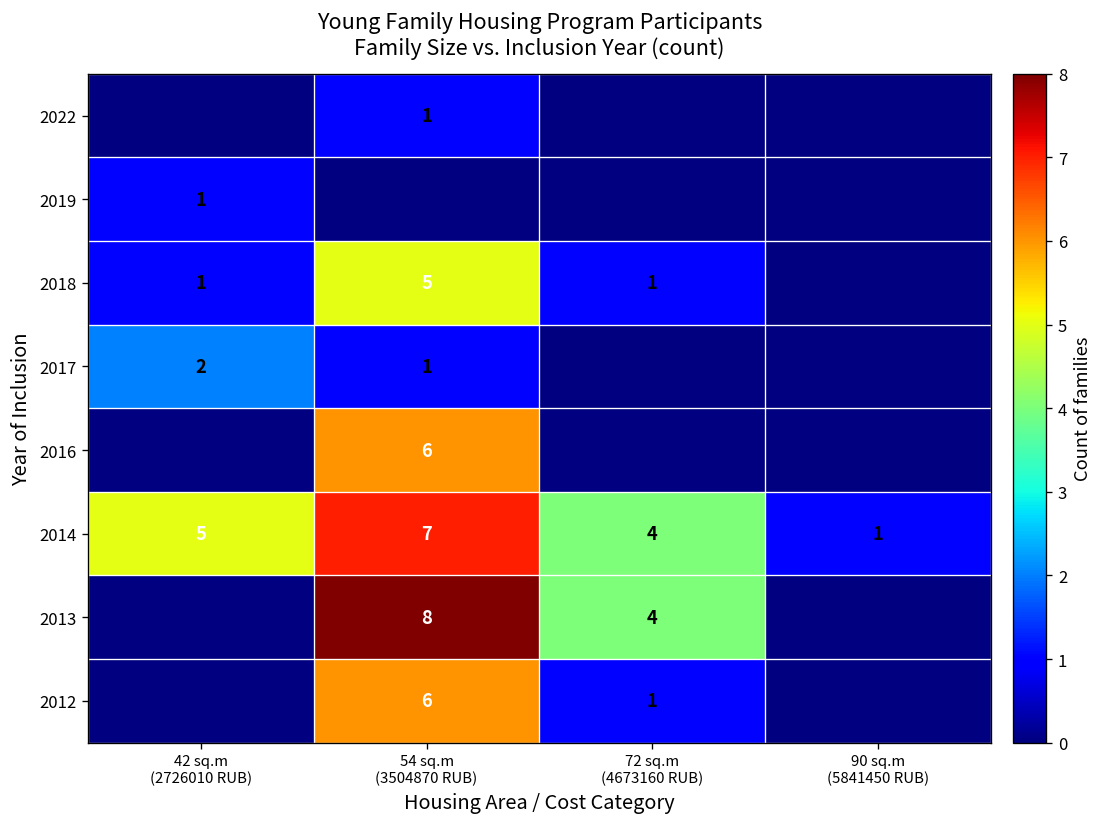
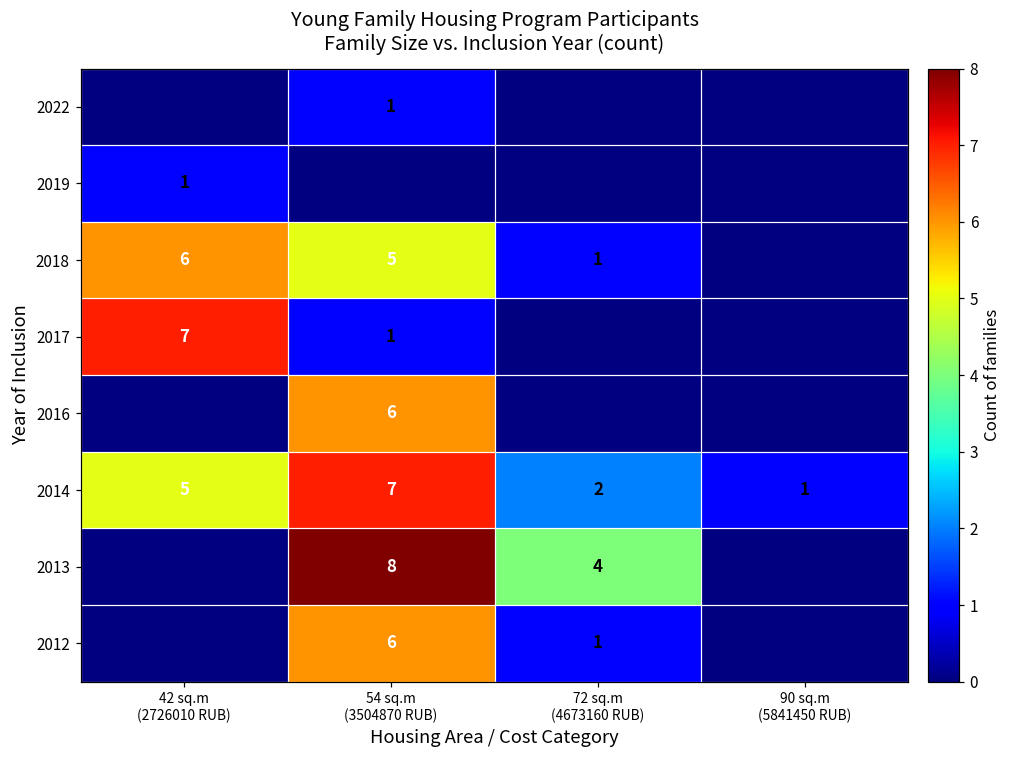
  {
    "2022": {
      "54 sq.m (3504870 RUB)": 1
    },
    "2019": {
      "42 sq.m (2726010 RUB)": 1
    },
    "2018": {
-     "42 sq.m (2726010 RUB)": 1,
+     "42 sq.m (2726010 RUB)": 6,
      "54 sq.m (3504870 RUB)": 5,
      "72 sq.m (4673160 RUB)": 1
    },
    "2017": {
-     "42 sq.m (2726010 RUB)": 2,
+     "42 sq.m (2726010 RUB)": 7,
      "54 sq.m (3504870 RUB)": 1
    },
    "2016": {
      "54 sq.m (3504870 RUB)": 6
    },
    "2014": {
      "42 sq.m (2726010 RUB)": 5,
      "54 sq.m (3504870 RUB)": 7,
-     "72 sq.m (4673160 RUB)": 4,
+     "72 sq.m (4673160 RUB)": 2,
      "90 sq.m (5841450 RUB)": 1
    },
    "2013": {
      "54 sq.m (3504870 RUB)": 8,
      "72 sq.m (4673160 RUB)": 4
    },
    "2012": {
      "54 sq.m (3504870 RUB)": 6,
      "72 sq.m (4673160 RUB)": 1
    }
  }
